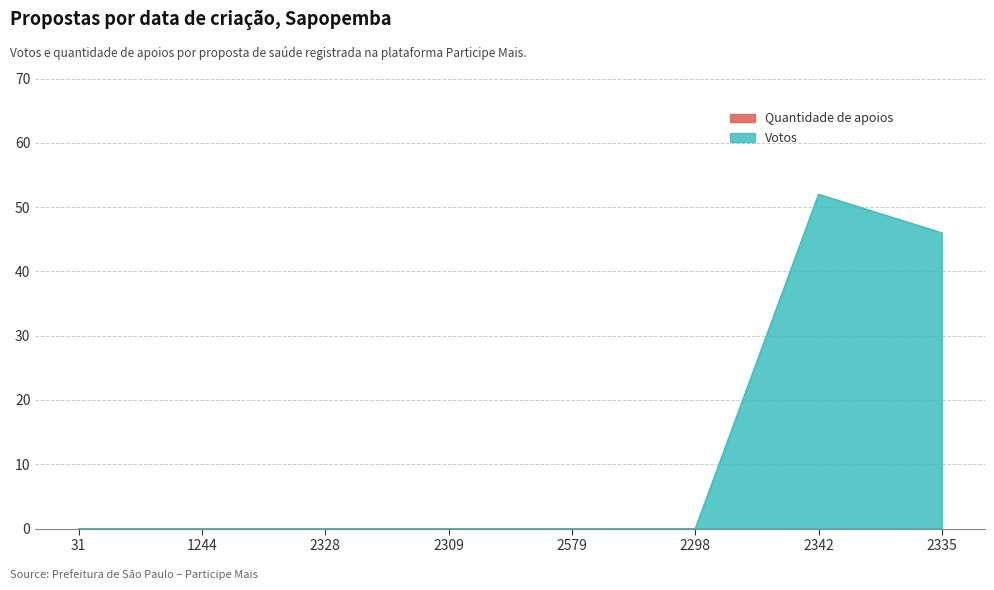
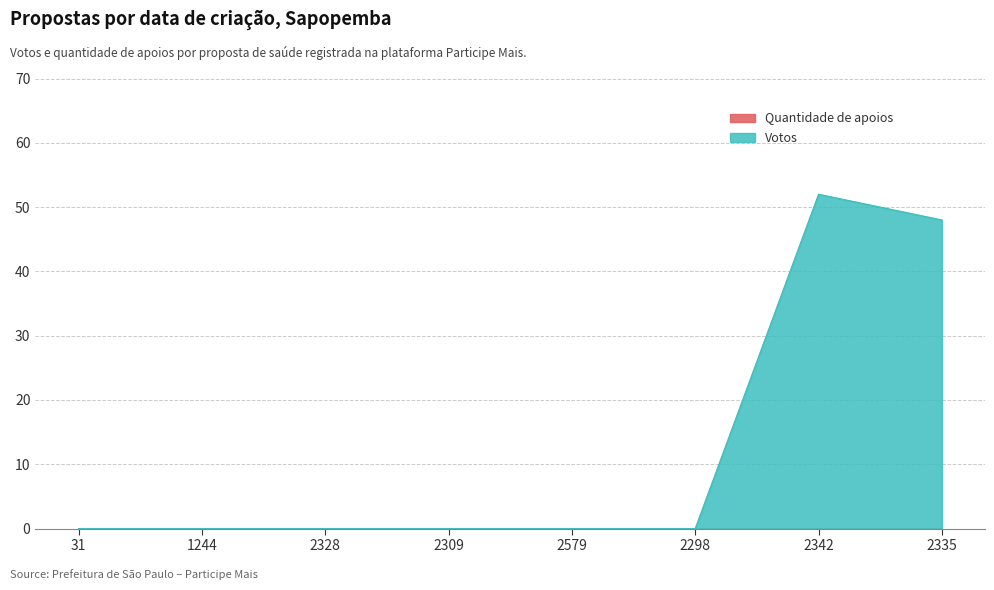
  {
    "Quantidade de apoios": {
      "2342": 0,
      "2335": 0
    },
    "Votos": {
      "2342": 52,
-     "2335": 46
+     "2335": 48
    }
  }
